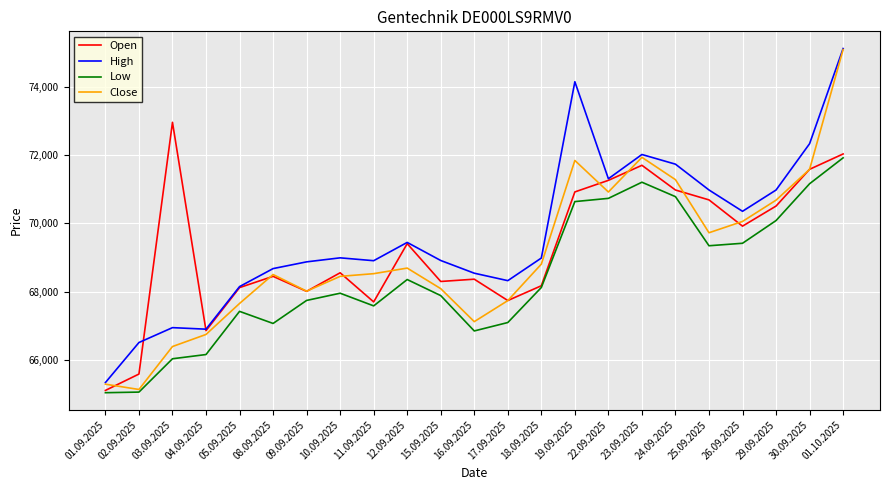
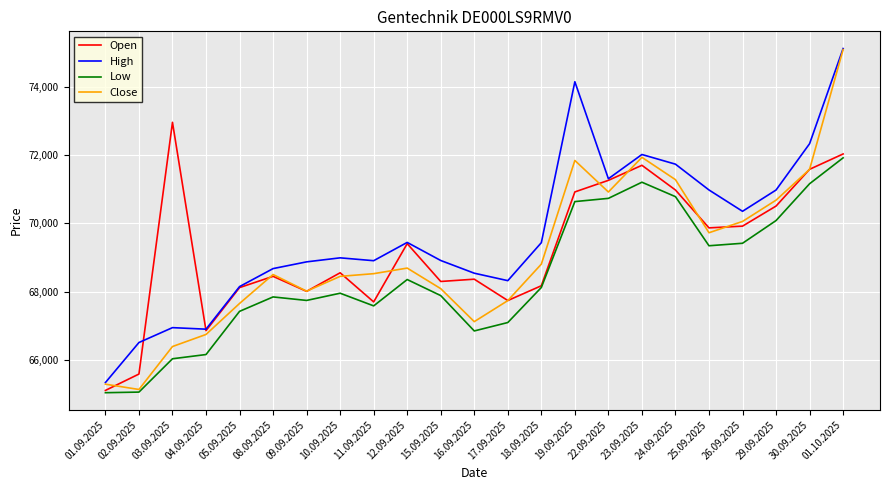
  {
    "Open": {
      "02.09.2025": "65,600",
      "03.09.2025": "73,000",
      "10.09.2025": "68,600",
      "11.09.2025": "67,700",
      "15.09.2025": "68,300",
      "16.09.2025": "68,400",
      "19.09.2025": "70,900",
      "23.09.2025": "71,700",
      "24.09.2025": "71,000",
-     "25.09.2025": "70,700",
+     "25.09.2025": "69,900",
      "26.09.2025": "69,900",
      "29.09.2025": "70,500",
      "01.10.2025": "72,000"
    },
    "High": {
      "02.09.2025": "66,500",
      "03.09.2025": "66,900",
      "08.09.2025": "68,700",
      "09.09.2025": "68,900",
      "10.09.2025": "69,000",
      "11.09.2025": "68,900",
      "15.09.2025": "68,900",
      "16.09.2025": "68,500",
      "17.09.2025": "68,300",
-     "18.09.2025": "69,000",
+     "18.09.2025": "69,400",
      "19.09.2025": "74,200",
      "23.09.2025": "72,000",
      "24.09.2025": "71,700",
      "25.09.2025": "71,000",
      "26.09.2025": "70,400",
      "29.09.2025": "71,000",
      "30.09.2025": "72,300"
    },
    "Low": {
      "02.09.2025": "65,000",
      "03.09.2025": "66,000",
      "04.09.2025": "66,100",
      "05.09.2025": "67,400",
-     "08.09.2025": "67,100",
+     "08.09.2025": "67,800",
      "09.09.2025": "67,700",
      "10.09.2025": "68,000",
      "11.09.2025": "67,600",
      "12.09.2025": "68,400",
      "15.09.2025": "67,900",
      "16.09.2025": "66,800",
      "17.09.2025": "67,100",
      "19.09.2025": "70,600",
      "22.09.2025": "70,700",
      "23.09.2025": "71,200",
      "24.09.2025": "70,800",
      "25.09.2025": "69,300",
      "26.09.2025": "69,400",
      "29.09.2025": "70,100",
      "30.09.2025": "71,200",
      "01.10.2025": "71,900"
    },
    "Close": {
      "02.09.2025": "65,100",
      "03.09.2025": "66,400",
      "04.09.2025": "66,700",
      "05.09.2025": "67,600",
      "10.09.2025": "68,400",
      "11.09.2025": "68,500",
      "12.09.2025": "68,700",
      "15.09.2025": "68,100",
      "16.09.2025": "67,100",
      "18.09.2025": "68,800",
      "19.09.2025": "71,800",
      "22.09.2025": "70,900",
      "23.09.2025": "71,900",
      "24.09.2025": "71,300",
      "25.09.2025": "69,700",
      "26.09.2025": "70,100",
      "29.09.2025": "70,700"
    }
  }
